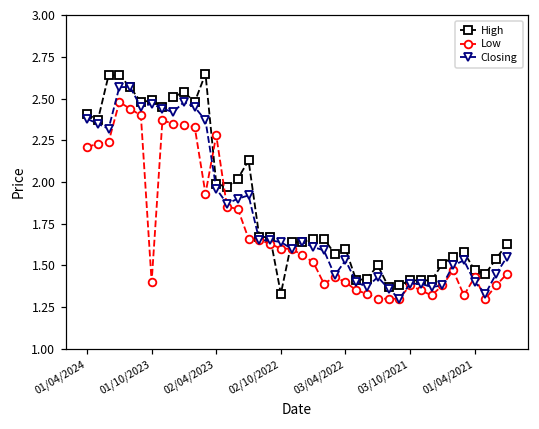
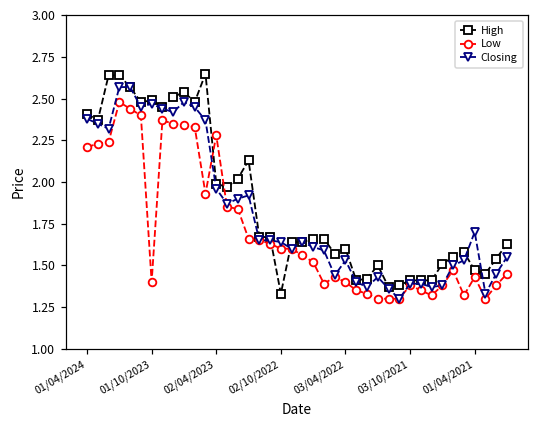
  {
    "High": {
      "01/04/2024": 2.4,
      "01/10/2023": 2.5,
      "02/04/2023": 2.0,
      "02/10/2022": 1.33,
      "03/04/2022": 1.6,
      "03/10/2021": 1.4,
      "01/04/2021": 1.47
    },
    "Low": {
      "01/04/2024": 2.2,
      "01/10/2023": 1.4,
      "02/04/2023": 2.28,
      "02/10/2022": 1.6,
      "03/04/2022": 1.4,
      "01/04/2021": 1.43
    },
    "Closing": {
      "01/04/2024": 2.38,
      "01/10/2023": 2.47,
      "02/04/2023": 1.96,
      "02/10/2022": 1.64,
      "03/04/2022": 1.53,
-     "01/04/2021": 1.4
+     "01/04/2021": 1.7
    }
  }
